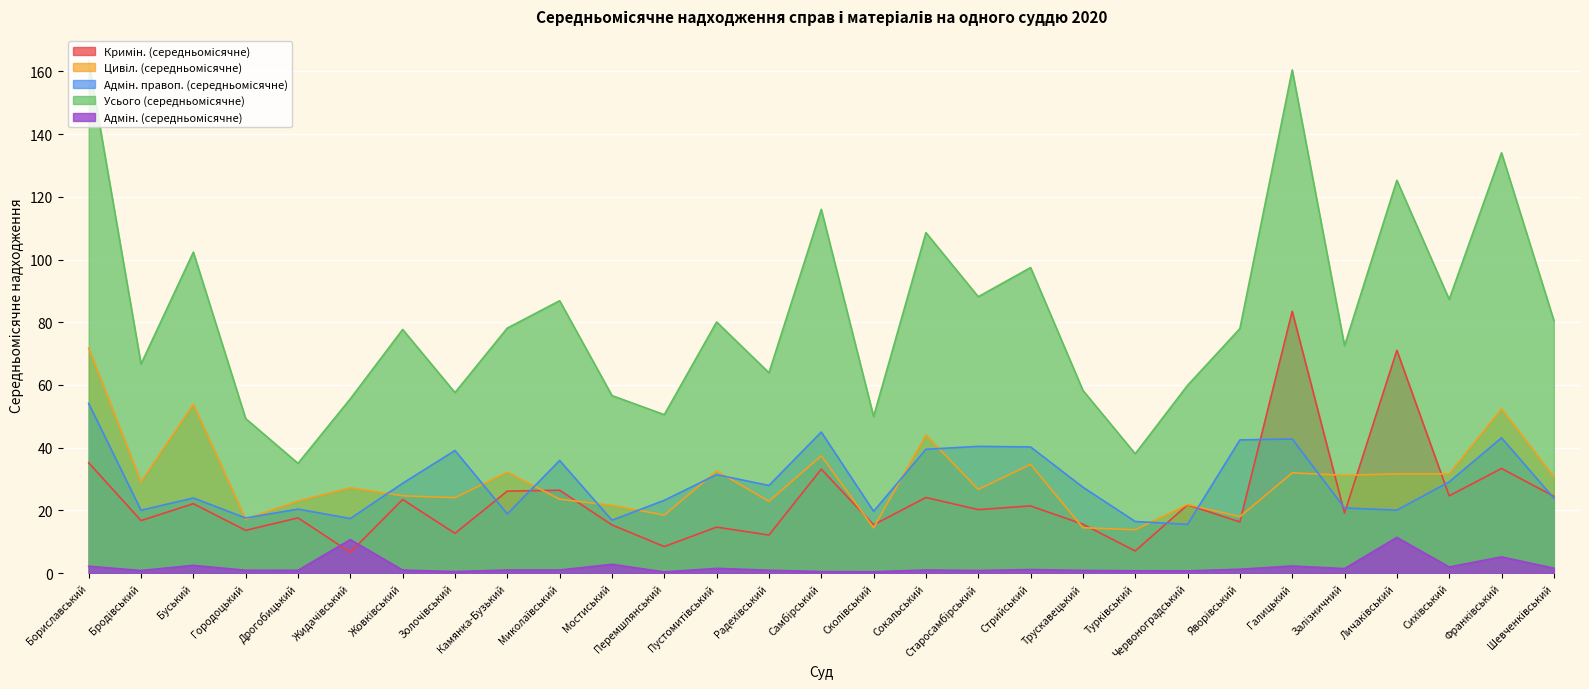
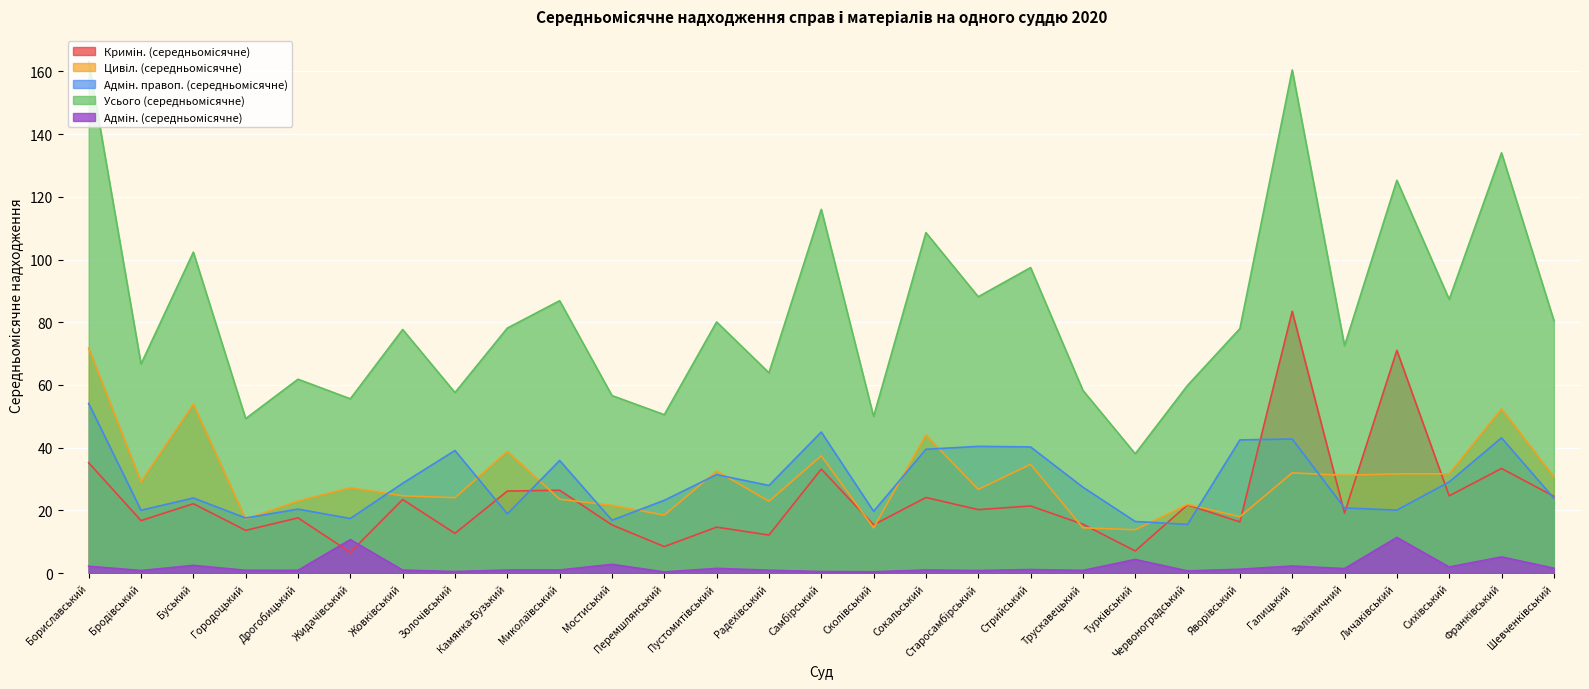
  {
    "Кримін. (середньомісячне)": {
      "Бориславський": 35,
      "Бродівський": 17,
      "Буський": 22,
      "Городоцький": 14,
      "Дрогобицький": 18,
      "Жидачівський": 7,
      "Жовківський": 23,
      "Золочівський": 13,
      "Камянка-Бузький": 26,
      "Миколаївський": 26,
      "Мостиський": 15,
      "Перемшлянський": 8,
      "Пустомитівський": 15,
      "Радехівський": 12,
      "Самбірський": 33,
      "Сколівський": 15,
      "Сокальський": 24,
      "Старосамбірський": 20,
      "Стрийський": 21,
      "Трускавецький": 16,
      "Турківський": 7,
      "Яворівський": 16,
      "Галицький": 83,
      "Залізничний": 19,
      "Личаківський": 71,
      "Сихівський": 25,
      "Франківський": 33
    },
    "Цивіл. (середньомісячне)": {
      "Бориславський": 72,
      "Бродівський": 29,
      "Буський": 54,
      "Дрогобицький": 23,
      "Жидачівський": 27,
      "Жовківський": 25,
      "Золочівський": 24,
-     "Камянка-Бузький": 32,
+     "Камянка-Бузький": 39,
      "Миколаївський": 24,
      "Мостиський": 22,
      "Перемшлянський": 18,
      "Пустомитівський": 33,
      "Радехівський": 23,
      "Самбірський": 37,
      "Сколівський": 14,
      "Сокальський": 44,
      "Старосамбірський": 27,
      "Стрийський": 35,
      "Трускавецький": 14,
      "Турківський": 14,
      "Яворівський": 18,
      "Галицький": 32,
      "Залізничний": 31,
      "Личаківський": 32,
      "Сихівський": 32,
      "Франківський": 52,
      "Шевченківський": 31
    },
    "Адмін. правоп. (середньомісячне)": {
      "Бориславський": 54,
      "Бродівський": 20,
      "Буський": 24,
      "Дрогобицький": 20,
      "Жидачівський": 17,
      "Жовківський": 29,
      "Золочівський": 39,
      "Камянка-Бузький": 19,
      "Миколаївський": 36,
      "Мостиський": 17,
      "Перемшлянський": 23,
      "Пустомитівський": 31,
      "Радехівський": 28,
      "Самбірський": 45,
      "Сколівський": 20,
      "Сокальський": 39,
      "Старосамбірський": 40,
      "Стрийський": 40,
      "Трускавецький": 27,
      "Турківський": 16,
      "Червоноградський": 16,
      "Яворівський": 42,
      "Галицький": 43,
      "Залізничний": 21,
      "Личаківський": 20,
      "Сихівський": 29,
      "Франківський": 43
    },
    "Усього (середньомісячне)": {
      "Бродівський": 67,
      "Буський": 102,
      "Городоцький": 49,
-     "Дрогобицький": 35,
+     "Дрогобицький": 62,
      "Жидачівський": 56,
      "Жовківський": 78,
      "Золочівський": 58,
      "Камянка-Бузький": 78,
      "Миколаївський": 87,
      "Мостиський": 57,
      "Перемшлянський": 51,
      "Пустомитівський": 80,
      "Радехівський": 64,
      "Самбірський": 116,
      "Сколівський": 50,
      "Сокальський": 109,
      "Старосамбірський": 88,
      "Стрийський": 97,
      "Трускавецький": 58,
      "Турківський": 38,
      "Червоноградський": 60,
      "Яворівський": 78,
      "Галицький": 160,
      "Залізничний": 73,
      "Личаківський": 125,
      "Сихівський": 87,
      "Франківський": 134,
      "Шевченківський": 81
    },
    "Адмін. (середньомісячне)": {
      "Бориславський": 2,
      "Бродівський": 1,
      "Буський": 2,
      "Городоцький": 1,
      "Дрогобицький": 1,
      "Жидачівський": 11,
      "Жовківський": 1,
      "Золочівський": 0,
      "Камянка-Бузький": 1,
      "Миколаївський": 1,
      "Мостиський": 3,
      "Перемшлянський": 0,
      "Пустомитівський": 2,
      "Радехівський": 1,
      "Самбірський": 0,
      "Сколівський": 0,
      "Сокальський": 1,
      "Старосамбірський": 1,
      "Стрийський": 1,
      "Трускавецький": 1,
-     "Турківський": 1,
+     "Турківський": 4,
      "Червоноградський": 1,
      "Яворівський": 1,
      "Галицький": 2,
      "Залізничний": 1,
      "Личаківський": 11,
      "Сихівський": 2,
      "Франківський": 5,
      "Шевченківський": 2
    }
  }
